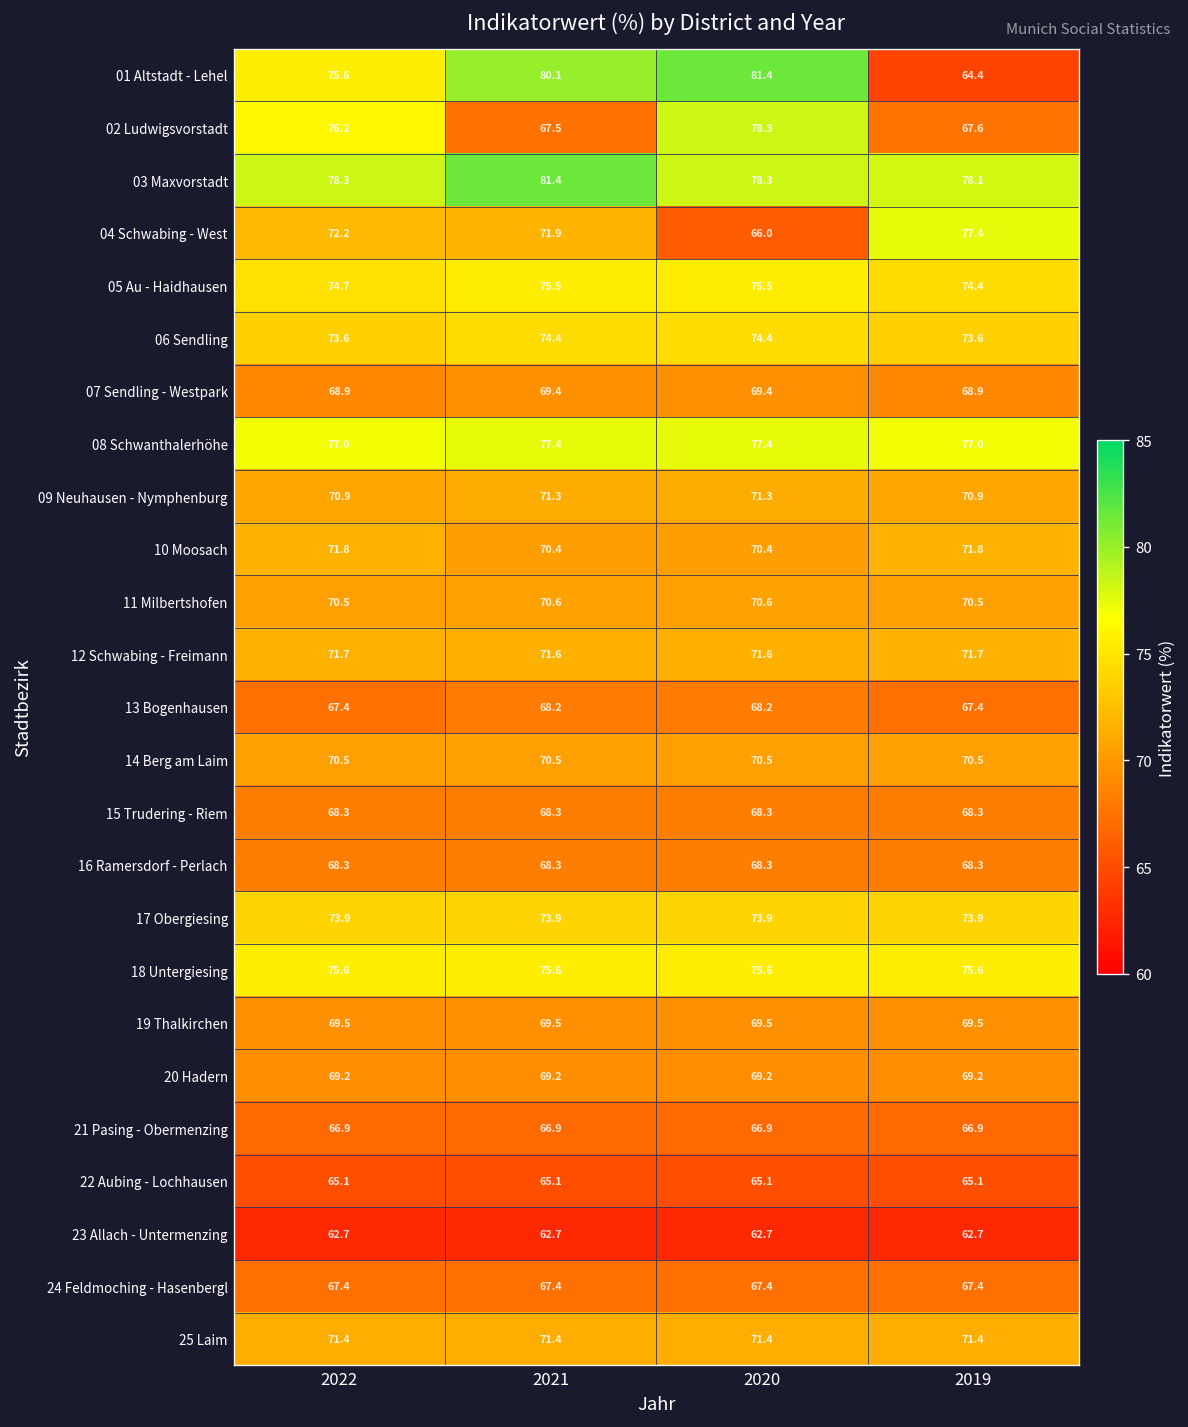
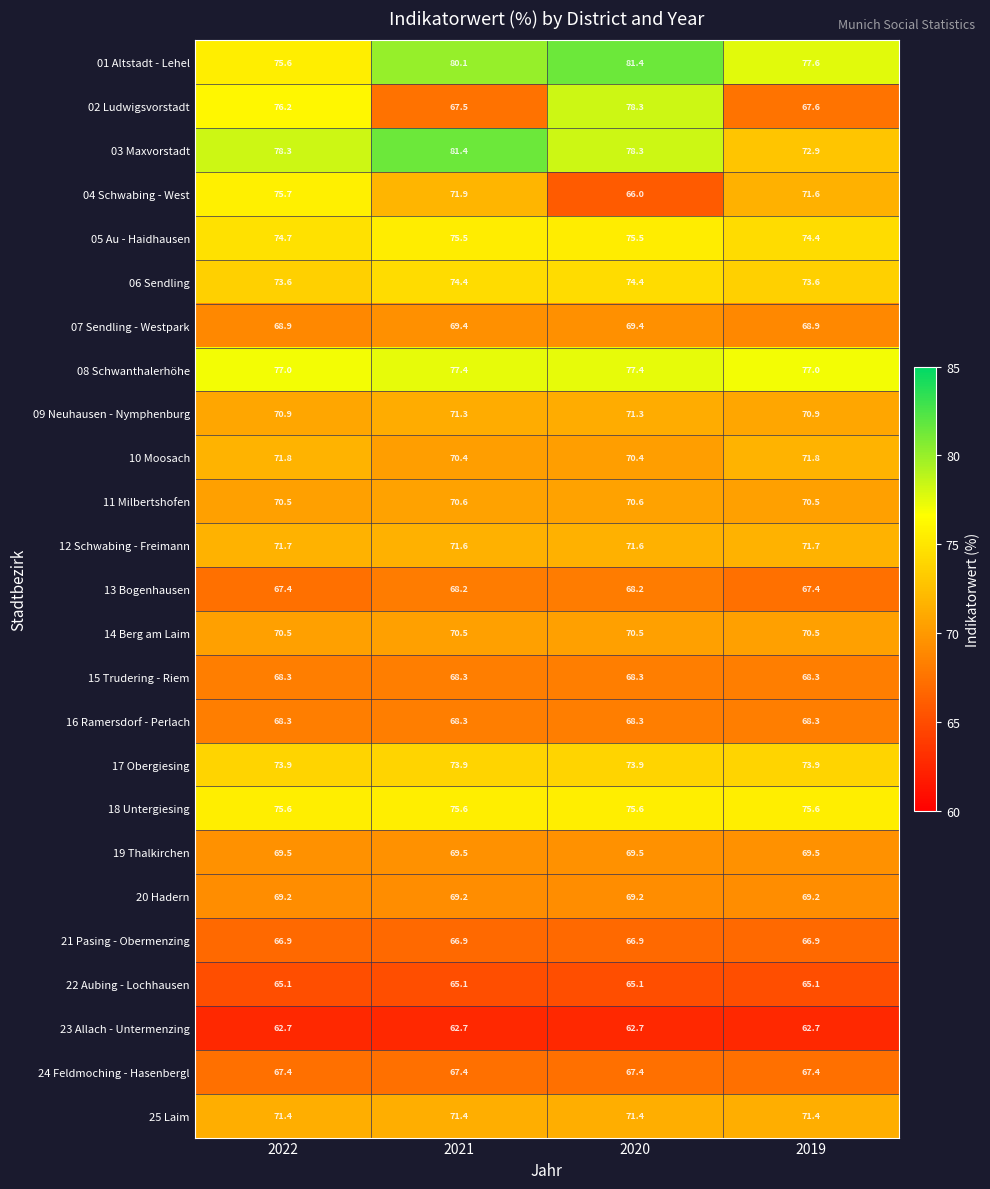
  {
    "01 Altstadt - Lehel": {
      "2022": 75.6,
      "2021": 80.1,
      "2020": 81.4,
-     "2019": 64.4
+     "2019": 77.6
    },
    "02 Ludwigsvorstadt": {
      "2022": 76.2,
      "2021": 67.5,
      "2020": 78.3,
      "2019": 67.6
    },
    "03 Maxvorstadt": {
      "2022": 78.3,
      "2021": 81.4,
      "2020": 78.3,
-     "2019": 78.1
+     "2019": 72.9
    },
    "04 Schwabing - West": {
-     "2022": 72.2,
+     "2022": 75.7,
      "2021": 71.9,
      "2020": 66.0,
-     "2019": 77.4
+     "2019": 71.6
    },
    "05 Au - Haidhausen": {
      "2022": 74.7,
      "2021": 75.5,
      "2020": 75.5,
      "2019": 74.4
    },
    "06 Sendling": {
      "2022": 73.6,
      "2021": 74.4,
      "2020": 74.4,
      "2019": 73.6
    },
    "07 Sendling - Westpark": {
      "2022": 68.9,
      "2021": 69.4,
      "2020": 69.4,
      "2019": 68.9
    },
    "08 Schwanthalerhöhe": {
      "2022": 77.0,
      "2021": 77.4,
      "2020": 77.4,
      "2019": 77.0
    },
    "09 Neuhausen - Nymphenburg": {
      "2022": 70.9,
      "2021": 71.3,
      "2020": 71.3,
      "2019": 70.9
    },
    "10 Moosach": {
      "2022": 71.8,
      "2021": 70.4,
      "2020": 70.4,
      "2019": 71.8
    },
    "11 Milbertshofen": {
      "2022": 70.5,
      "2021": 70.6,
      "2020": 70.6,
      "2019": 70.5
    },
    "12 Schwabing - Freimann": {
      "2022": 71.7,
      "2021": 71.6,
      "2020": 71.6,
      "2019": 71.7
    },
    "13 Bogenhausen": {
      "2022": 67.4,
      "2021": 68.2,
      "2020": 68.2,
      "2019": 67.4
    },
    "14 Berg am Laim": {
      "2022": 70.5,
      "2021": 70.5,
      "2020": 70.5,
      "2019": 70.5
    },
    "15 Trudering - Riem": {
      "2022": 68.3,
      "2021": 68.3,
      "2020": 68.3,
      "2019": 68.3
    },
    "16 Ramersdorf - Perlach": {
      "2022": 68.3,
      "2021": 68.3,
      "2020": 68.3,
      "2019": 68.3
    },
    "17 Obergiesing": {
      "2022": 73.9,
      "2021": 73.9,
      "2020": 73.9,
      "2019": 73.9
    },
    "18 Untergiesing": {
      "2022": 75.6,
      "2021": 75.6,
      "2020": 75.6,
      "2019": 75.6
    },
    "19 Thalkirchen": {
      "2022": 69.5,
      "2021": 69.5,
      "2020": 69.5,
      "2019": 69.5
    },
    "20 Hadern": {
      "2022": 69.2,
      "2021": 69.2,
      "2020": 69.2,
      "2019": 69.2
    },
    "21 Pasing - Obermenzing": {
      "2022": 66.9,
      "2021": 66.9,
      "2020": 66.9,
      "2019": 66.9
    },
    "22 Aubing - Lochhausen": {
      "2022": 65.1,
      "2021": 65.1,
      "2020": 65.1,
      "2019": 65.1
    },
    "23 Allach - Untermenzing": {
      "2022": 62.7,
      "2021": 62.7,
      "2020": 62.7,
      "2019": 62.7
    },
    "24 Feldmoching - Hasenbergl": {
      "2022": 67.4,
      "2021": 67.4,
      "2020": 67.4,
      "2019": 67.4
    },
    "25 Laim": {
      "2022": 71.4,
      "2021": 71.4,
      "2020": 71.4,
      "2019": 71.4
    }
  }
